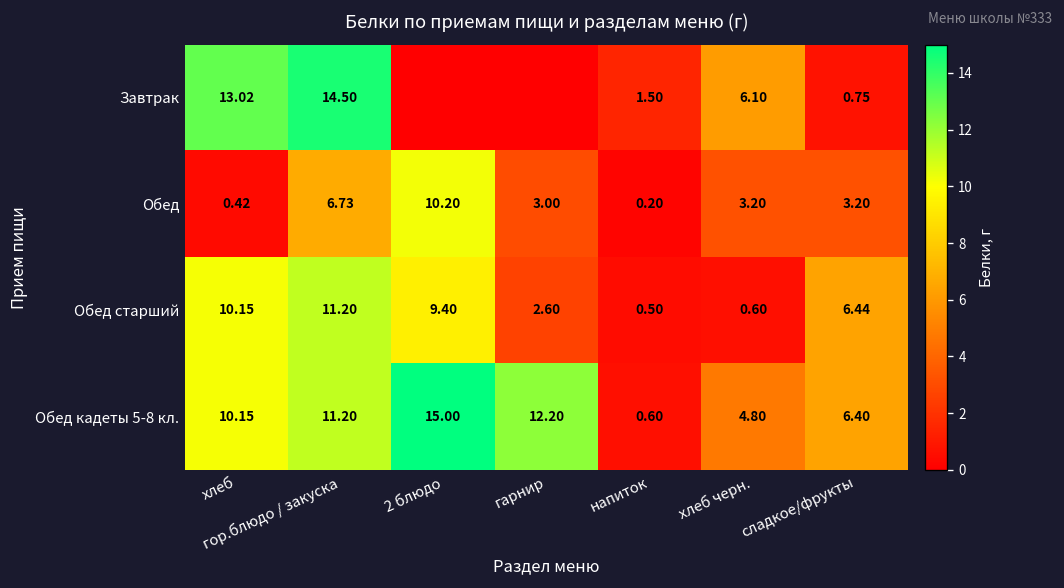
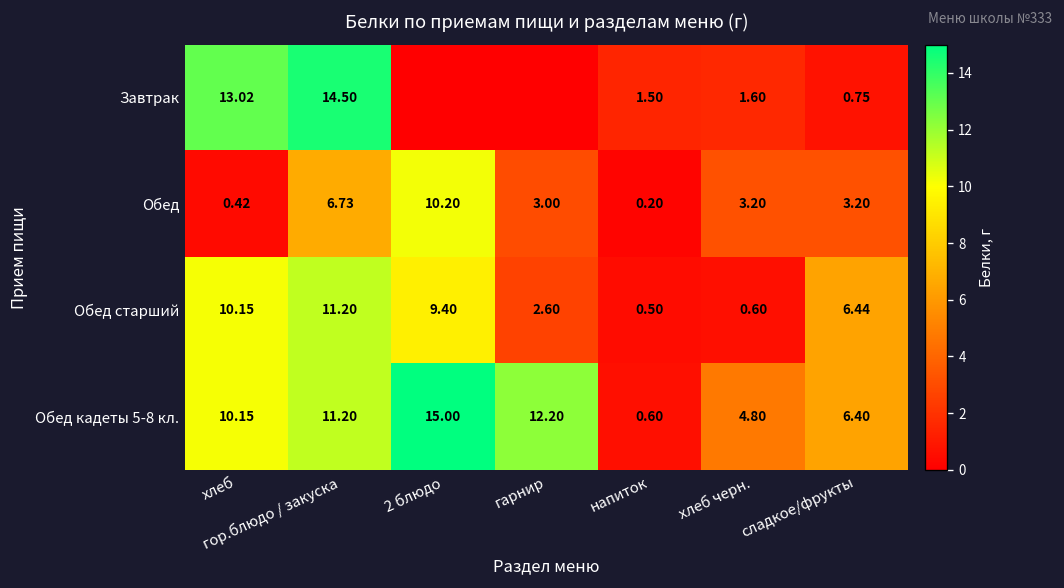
  {
    "Завтрак": {
      "хлеб": 13.02,
      "гор.блюдо / закуска": 14.50,
      "напиток": 1.50,
-     "хлеб черн.": 6.10,
+     "хлеб черн.": 1.60,
      "сладкое/фрукты": 0.75
    },
    "Обед": {
      "хлеб": 0.42,
      "гор.блюдо / закуска": 6.73,
      "2 блюдо": 10.20,
      "гарнир": 3.00,
      "напиток": 0.20,
      "хлеб черн.": 3.20,
      "сладкое/фрукты": 3.20
    },
    "Обед старший": {
      "хлеб": 10.15,
      "гор.блюдо / закуска": 11.20,
      "2 блюдо": 9.40,
      "гарнир": 2.60,
      "напиток": 0.50,
      "хлеб черн.": 0.60,
      "сладкое/фрукты": 6.44
    },
    "Обед кадеты 5-8 кл.": {
      "хлеб": 10.15,
      "гор.блюдо / закуска": 11.20,
      "2 блюдо": 15.00,
      "гарнир": 12.20,
      "напиток": 0.60,
      "хлеб черн.": 4.80,
      "сладкое/фрукты": 6.40
    }
  }
